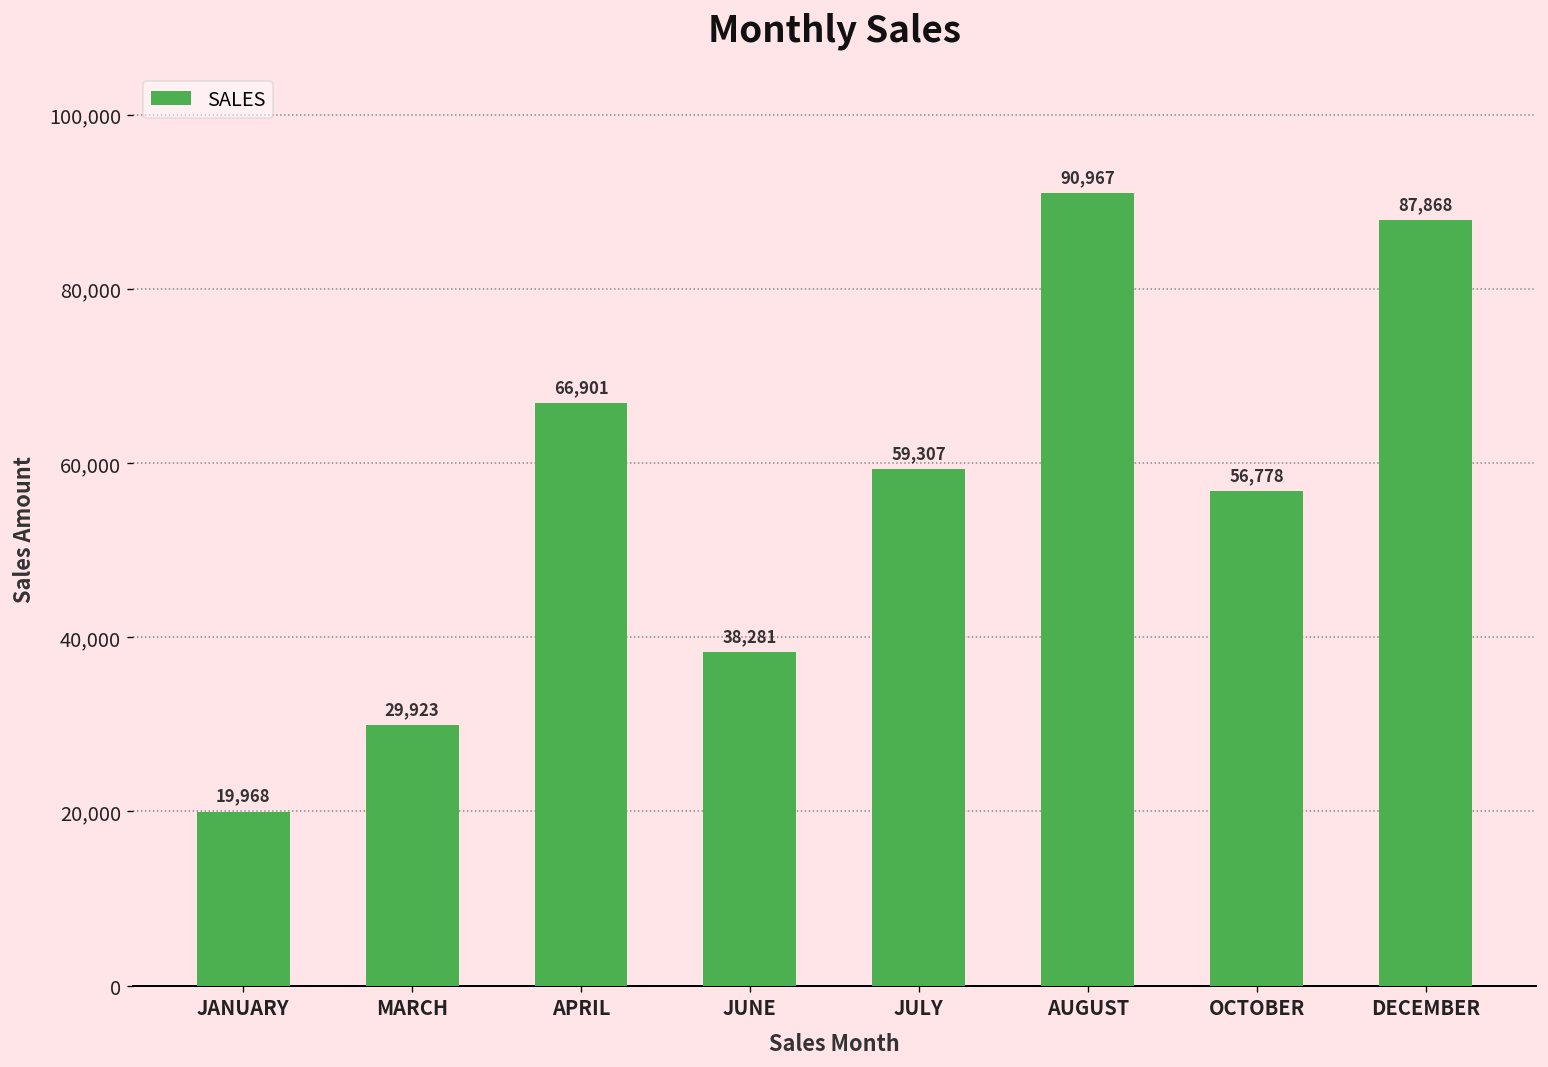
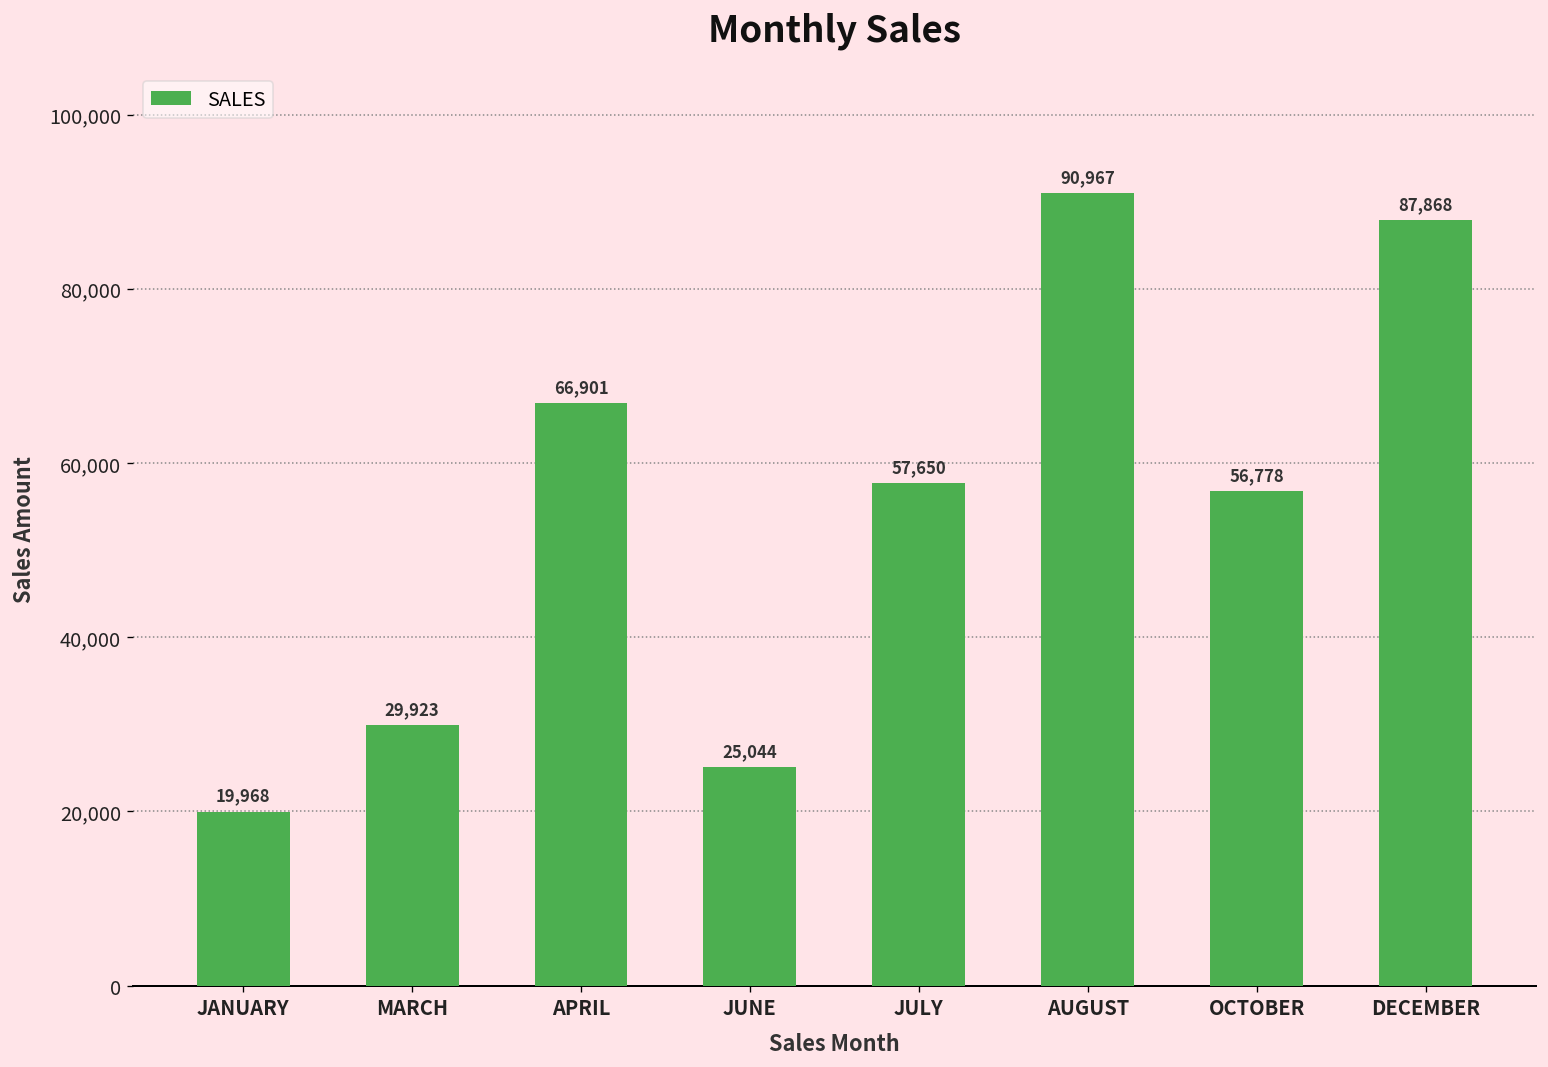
  {
    "JANUARY": "19,968",
    "MARCH": "29,923",
    "APRIL": "66,901",
-   "JUNE": "38,281",
-   "JULY": "59,307",
+   "JUNE": "25,044",
+   "JULY": "57,650",
    "AUGUST": "90,967",
    "OCTOBER": "56,778",
    "DECEMBER": "87,868"
  }
